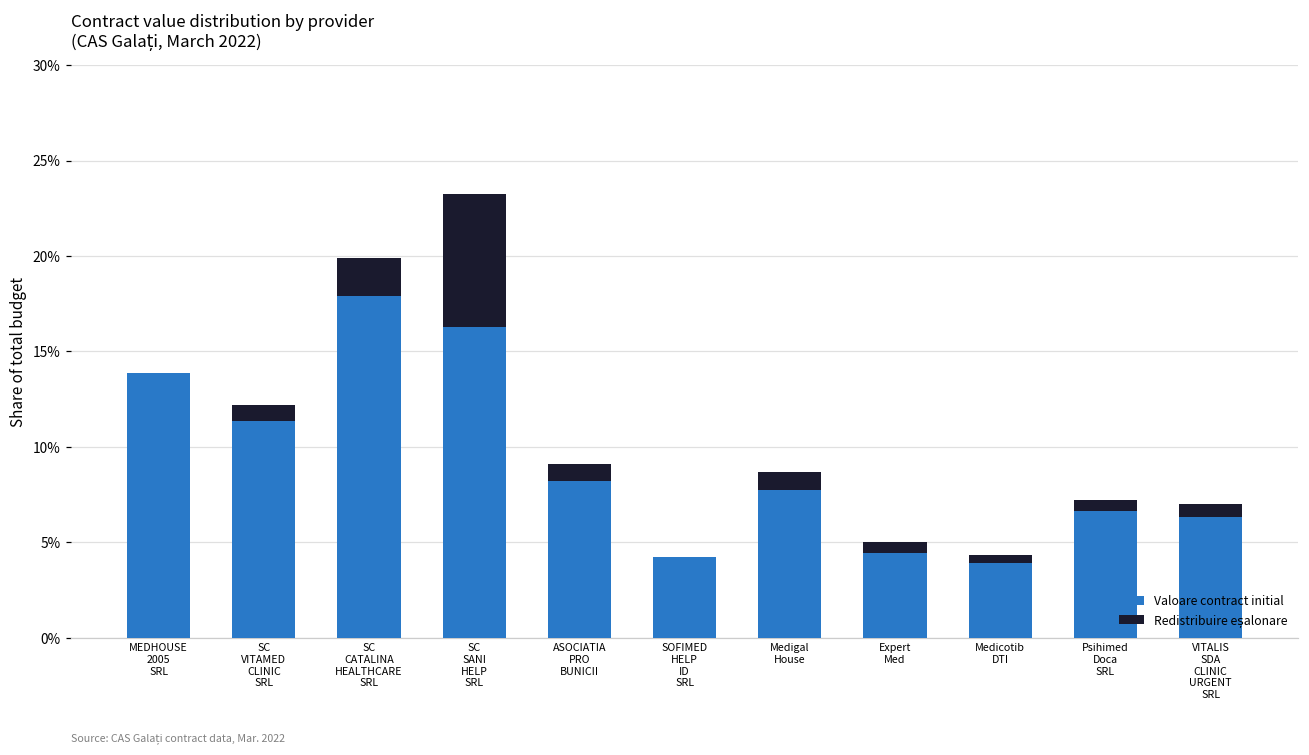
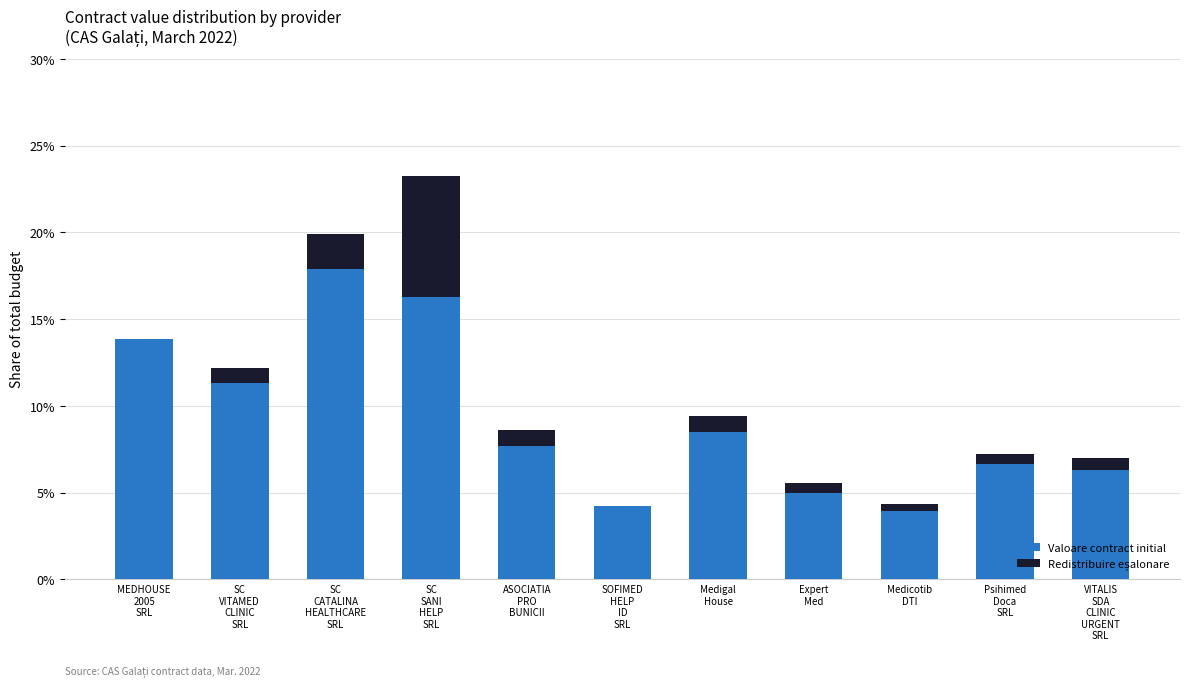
  {
    "Valoare contract initial": {
      "MEDHOUSE 2005 SRL": "13.8%",
      "SC VITAMED CLINIC SRL": "11.3%",
      "SC CATALINA HEALTHCARE SRL": "17.9%",
      "SC SANI HELP SRL": "16.3%",
-     "ASOCIATIA PRO BUNICII": "8.2%",
+     "ASOCIATIA PRO BUNICII": "7.7%",
      "SOFIMED HELP ID SRL": "4.2%",
-     "Medigal House": "7.7%",
-     "Expert Med": "4.5%",
+     "Medigal House": "8.5%",
+     "Expert Med": "5.0%",
      "Medicotib DTI": "3.9%",
      "Psihimed Doca SRL": "6.6%",
      "VITALIS SDA CLINIC URGENT SRL": "6.3%"
    },
    "Redistribuire eșalonare": {
      "MEDHOUSE 2005 SRL": "0.0%",
      "SC VITAMED CLINIC SRL": "0.9%",
      "SC CATALINA HEALTHCARE SRL": "2.0%",
      "SC SANI HELP SRL": "7.0%",
      "ASOCIATIA PRO BUNICII": "0.9%",
      "SOFIMED HELP ID SRL": "0.0%",
      "Medigal House": "0.9%",
      "Expert Med": "0.6%",
      "Medicotib DTI": "0.4%",
      "Psihimed Doca SRL": "0.6%",
      "VITALIS SDA CLINIC URGENT SRL": "0.7%"
    }
  }
